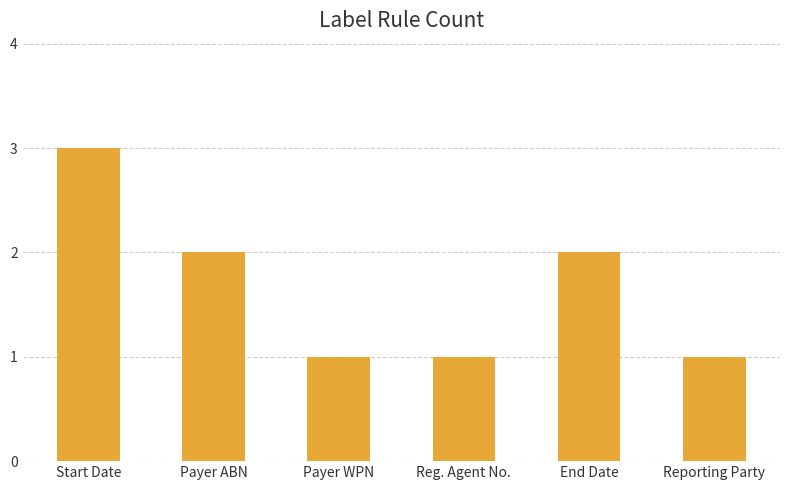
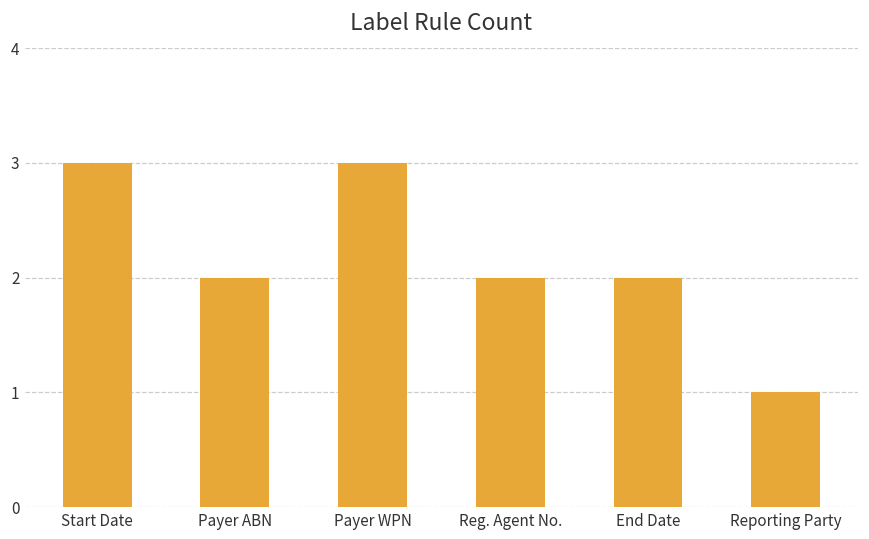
  {
    "Start Date": 3,
    "Payer ABN": 2,
-   "Payer WPN": 1,
-   "Reg. Agent No.": 1,
+   "Payer WPN": 3,
+   "Reg. Agent No.": 2,
    "End Date": 2,
    "Reporting Party": 1
  }
